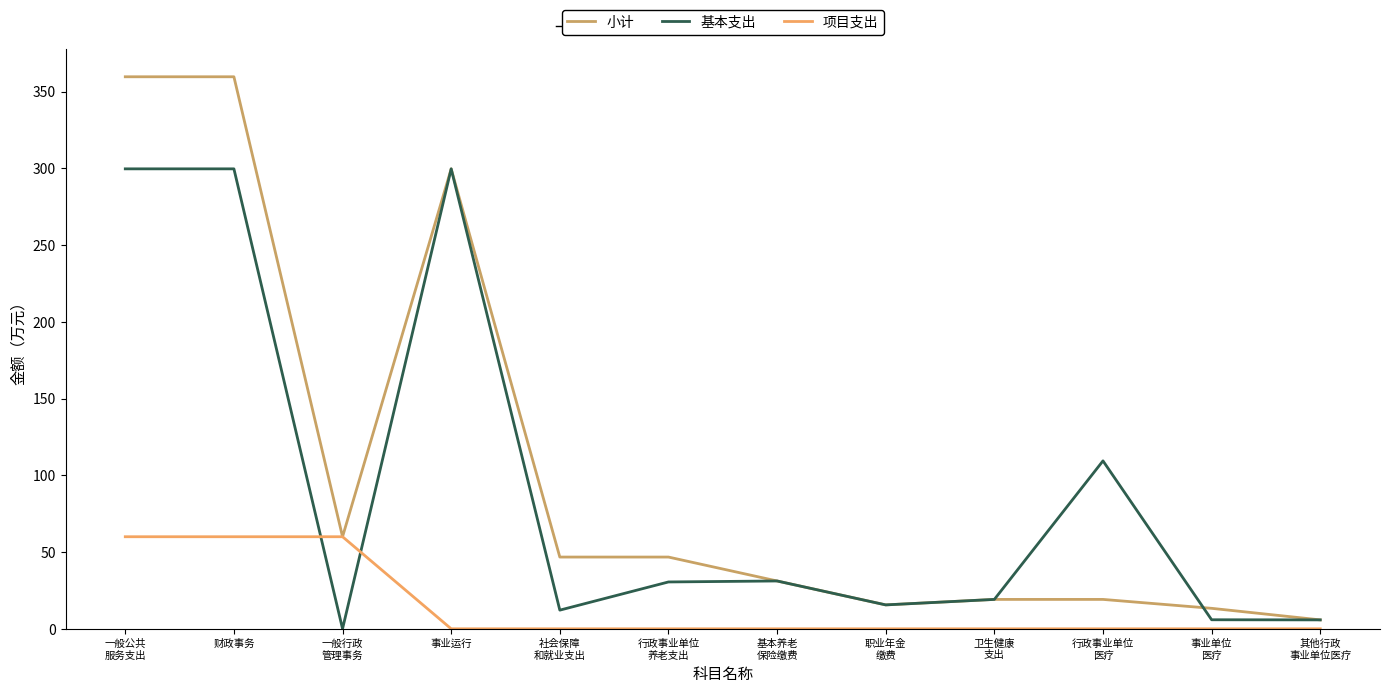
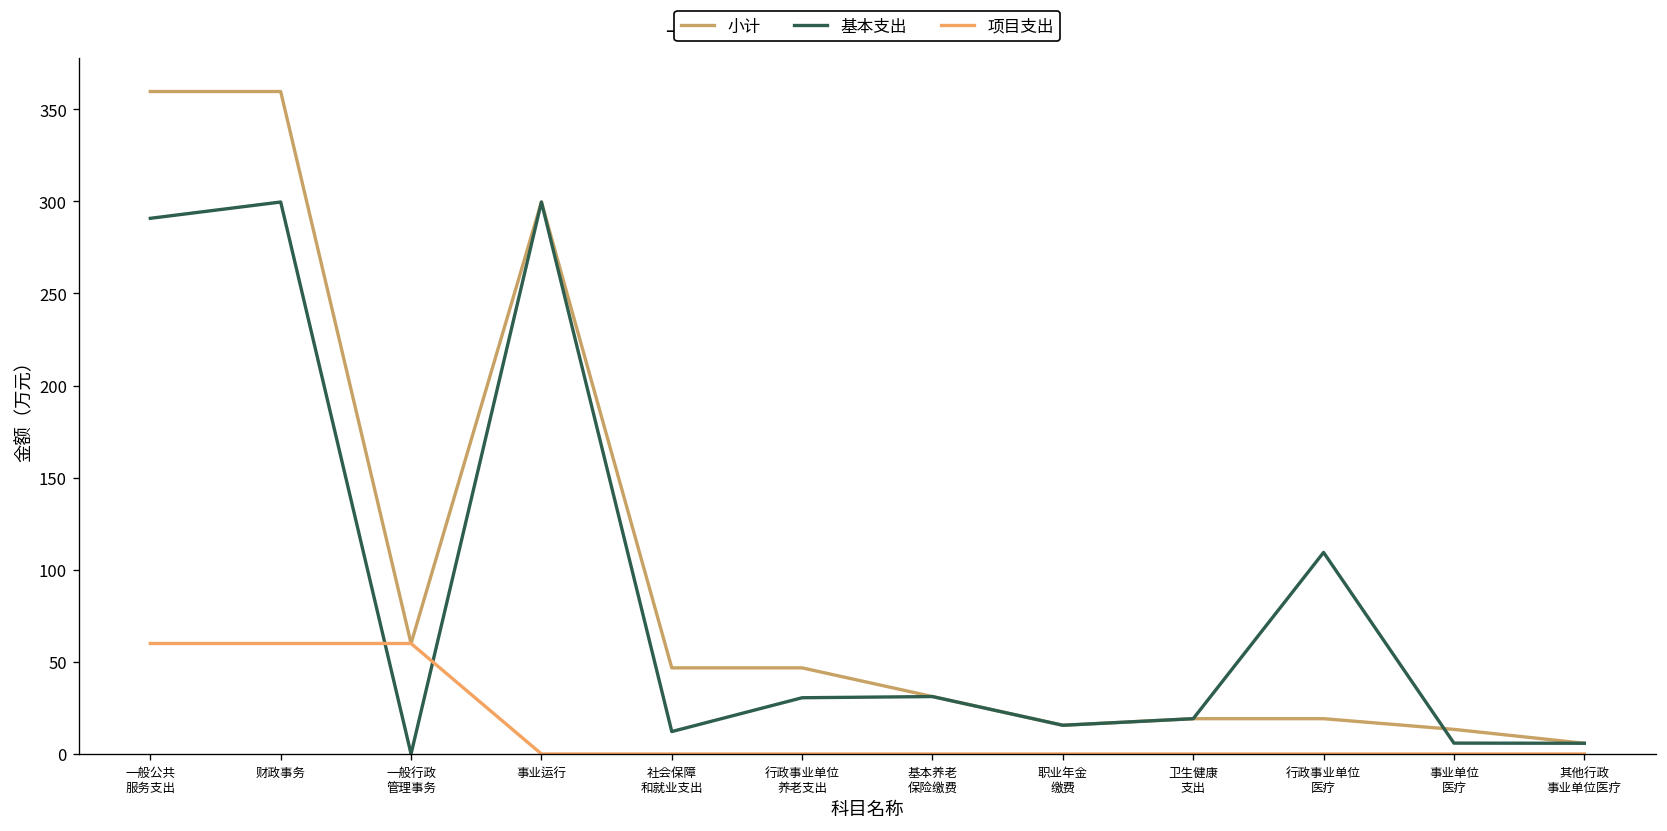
  {
    "基本支出": {
-     "一般公共 服务支出": 300,
+     "一般公共 服务支出": 291,
      "财政事务": 300,
      "一般行政 管理事务": 0,
      "社会保障 和就业支出": 12,
      "行政事业单位 养老支出": 31,
      "行政事业单位 医疗": 109,
      "事业单位 医疗": 6
    }
  }
